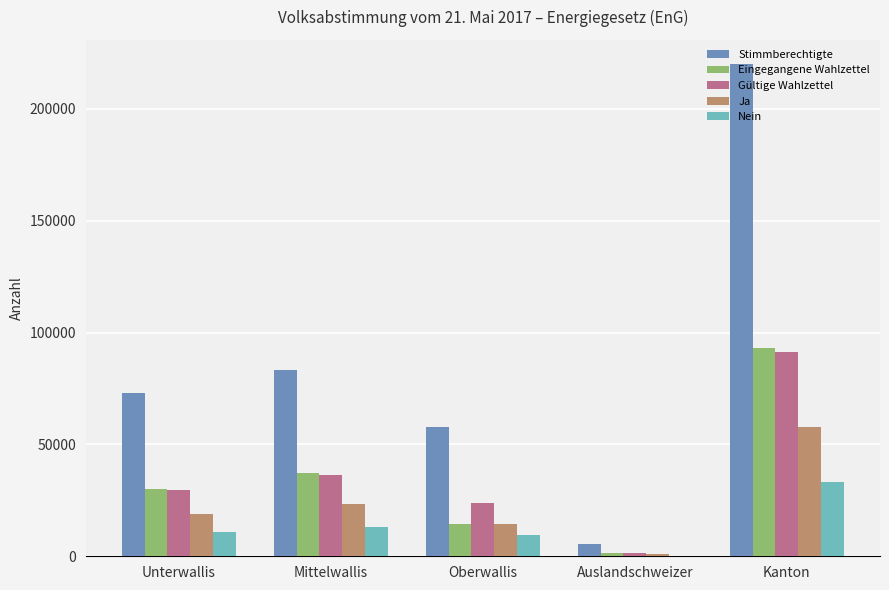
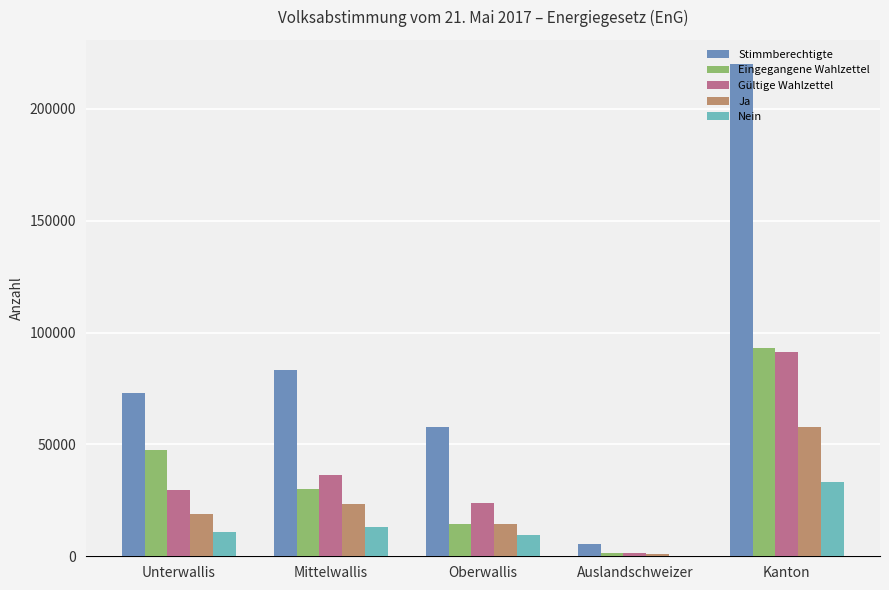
  {
    "Eingegangene Wahlzettel": {
-     "Unterwallis": 30000,
-     "Mittelwallis": 37000,
+     "Unterwallis": 47000,
+     "Mittelwallis": 30000,
      "Oberwallis": 14000,
      "Auslandschweizer": 1000,
      "Kanton": 93000
    }
  }
